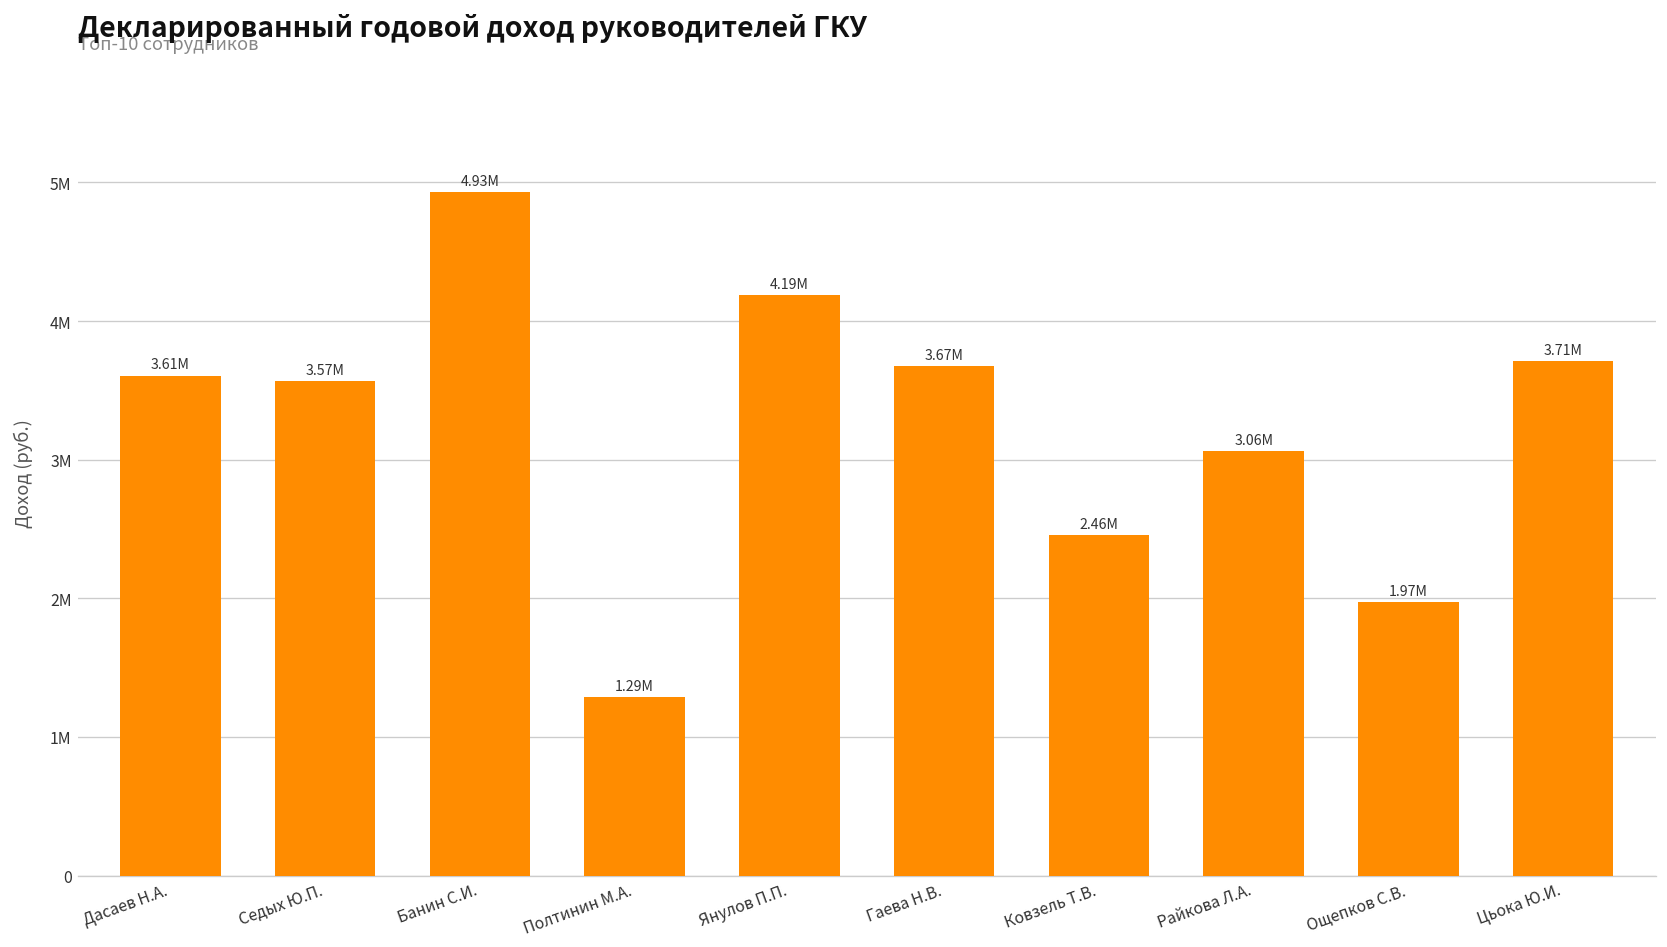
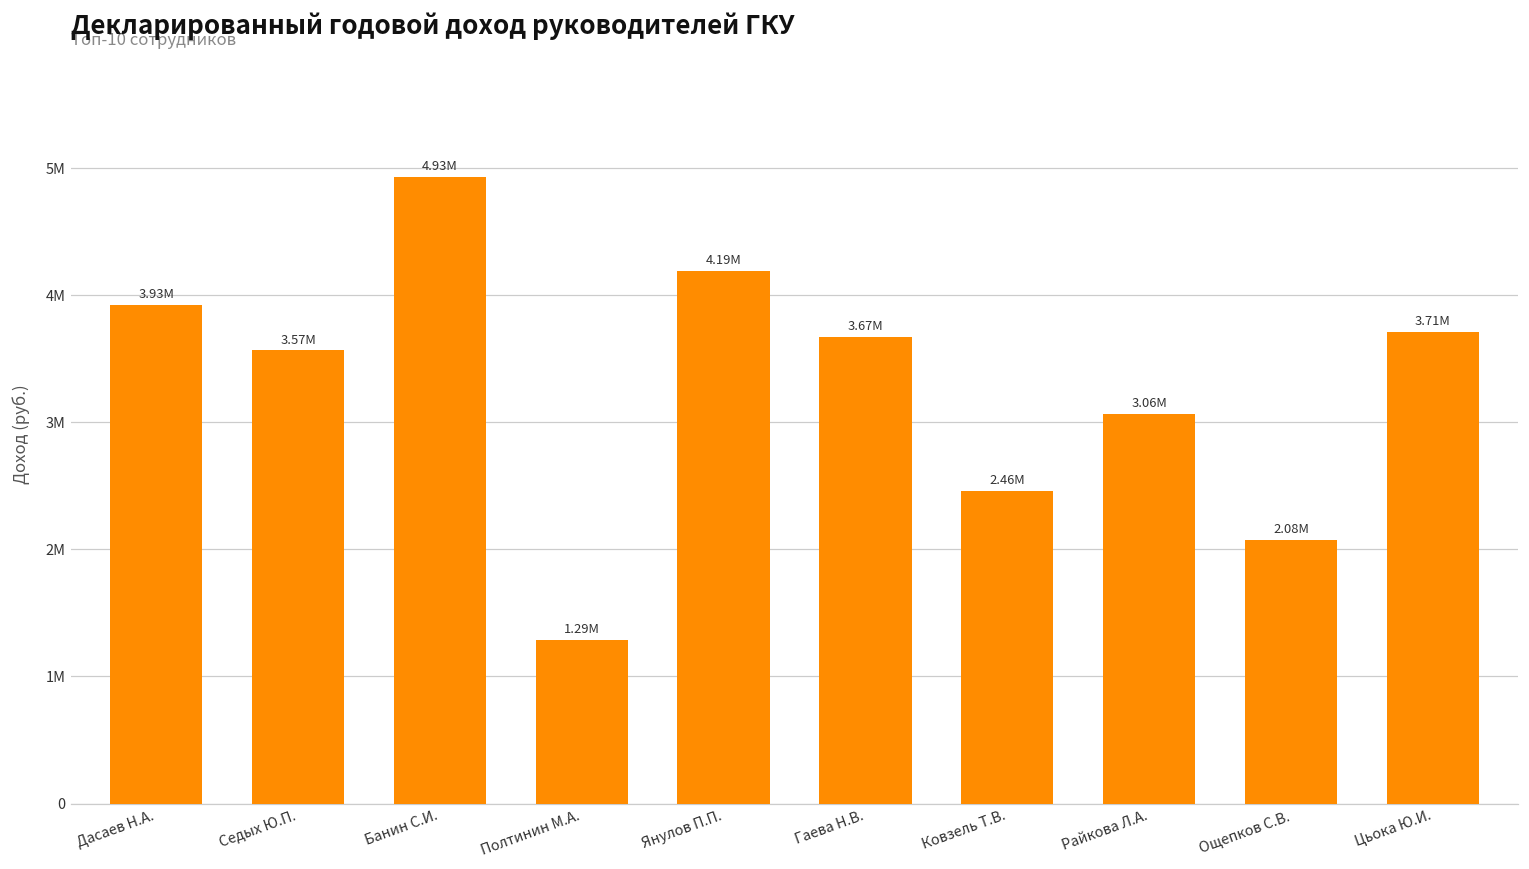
  {
-   "Дасаев Н.А.": "3.61M",
+   "Дасаев Н.А.": "3.93M",
    "Седых Ю.П.": "3.57M",
    "Банин С.И.": "4.93M",
    "Полтинин М.А.": "1.29M",
    "Янулов П.П.": "4.19M",
    "Гаева Н.В.": "3.67M",
    "Ковзель Т.В.": "2.46M",
    "Райкова Л.А.": "3.06M",
-   "Ощепков С.В.": "1.97M",
+   "Ощепков С.В.": "2.08M",
    "Цьока Ю.И.": "3.71M"
  }
